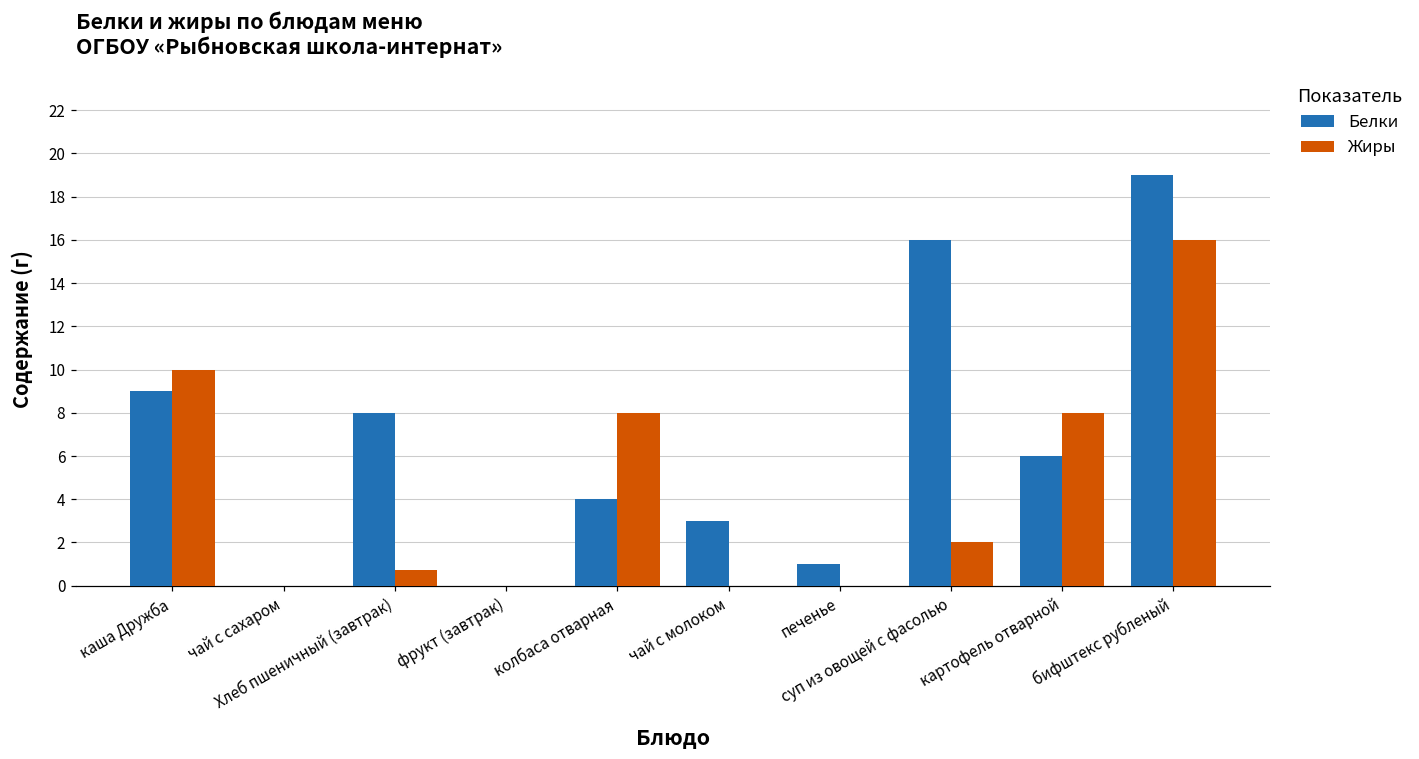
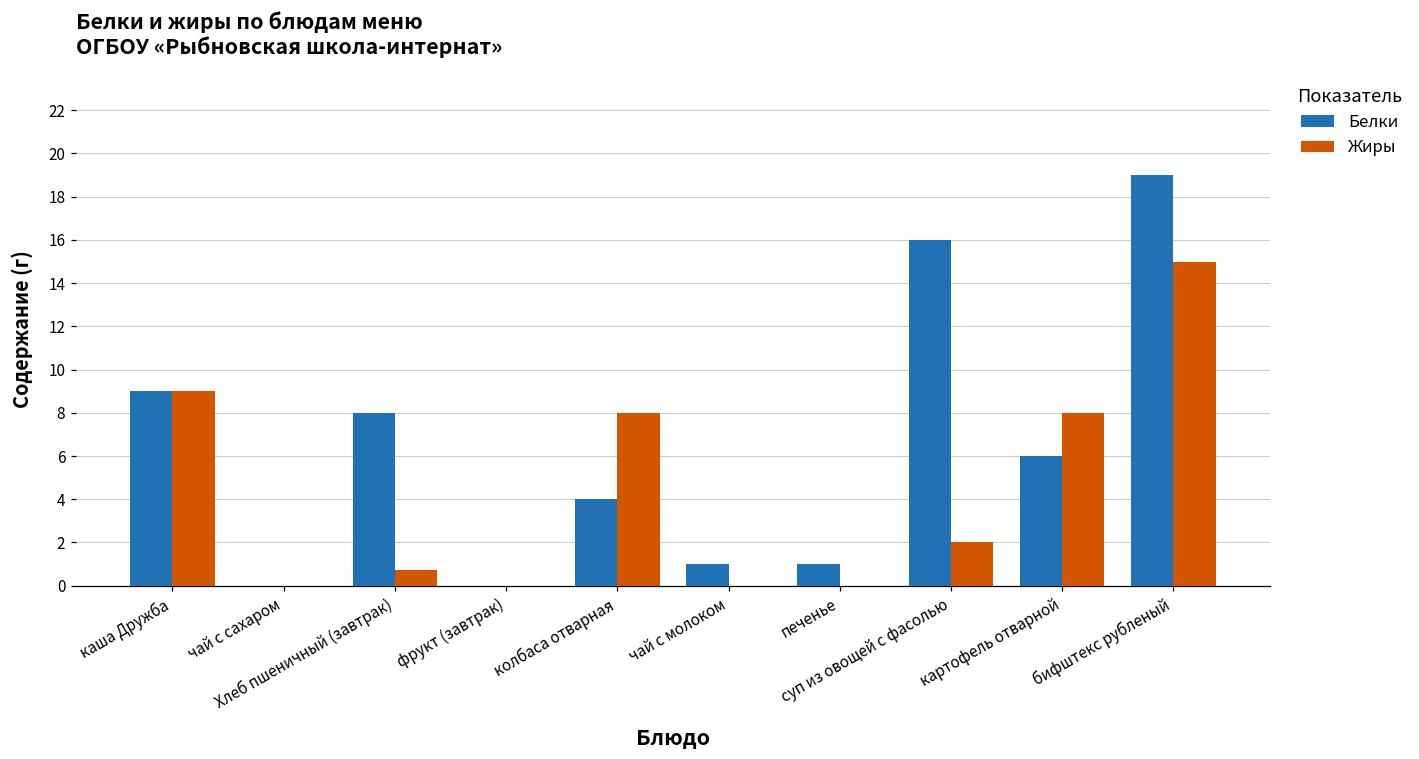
  {
    "Белки": {
      "каша Дружба": 9,
      "чай с сахаром": 0,
      "Хлеб пшеничный (завтрак)": 8,
      "фрукт (завтрак)": 0,
      "колбаса отварная": 4,
-     "чай с молоком": 3,
+     "чай с молоком": 1,
      "печенье": 1,
      "суп из овощей с фасолью": 16,
      "картофель отварной": 6,
      "бифштекс рубленый": 19
    },
    "Жиры": {
-     "каша Дружба": 10,
+     "каша Дружба": 9,
      "чай с сахаром": 0,
      "Хлеб пшеничный (завтрак)": 0.8,
      "фрукт (завтрак)": 0,
      "колбаса отварная": 8,
      "чай с молоком": 0,
      "печенье": 0,
      "суп из овощей с фасолью": 2,
      "картофель отварной": 8,
-     "бифштекс рубленый": 16
+     "бифштекс рубленый": 15
    }
  }
